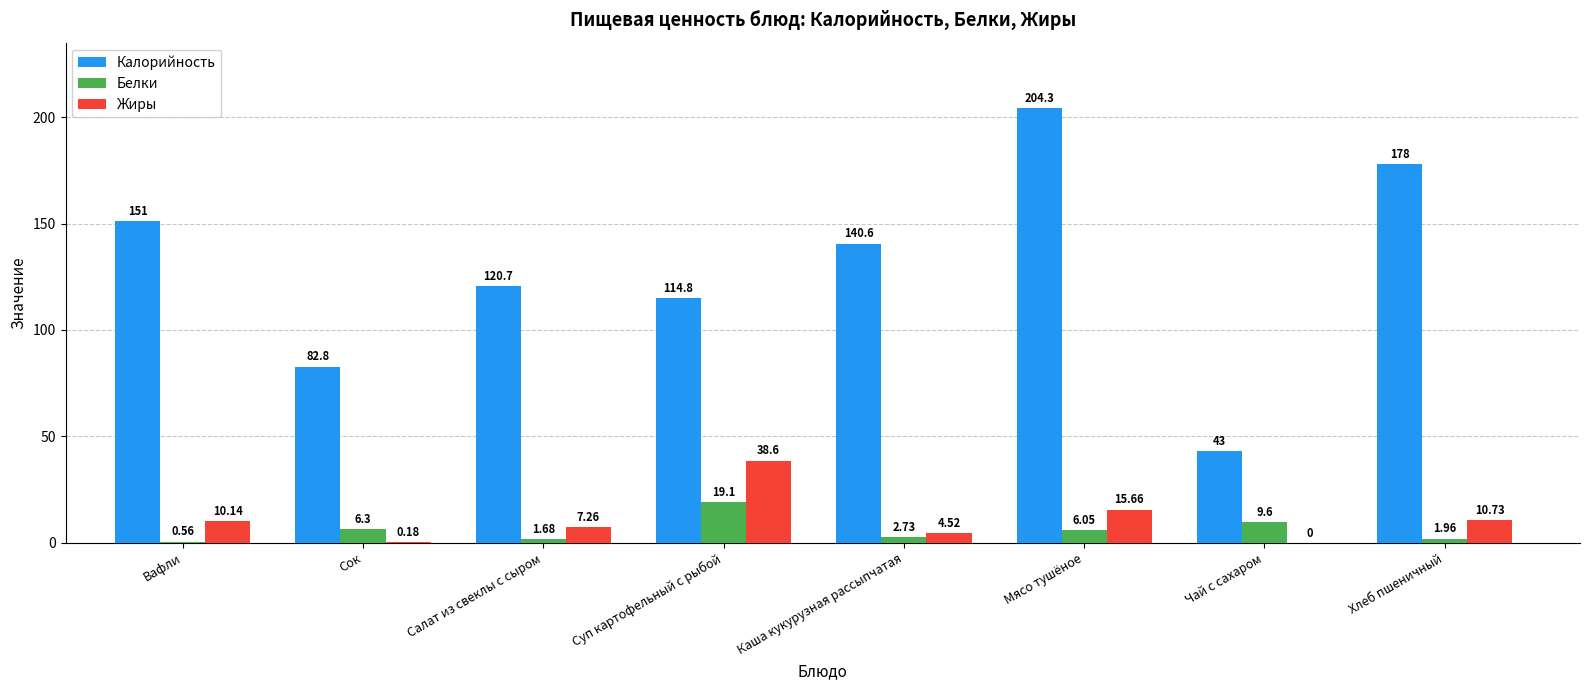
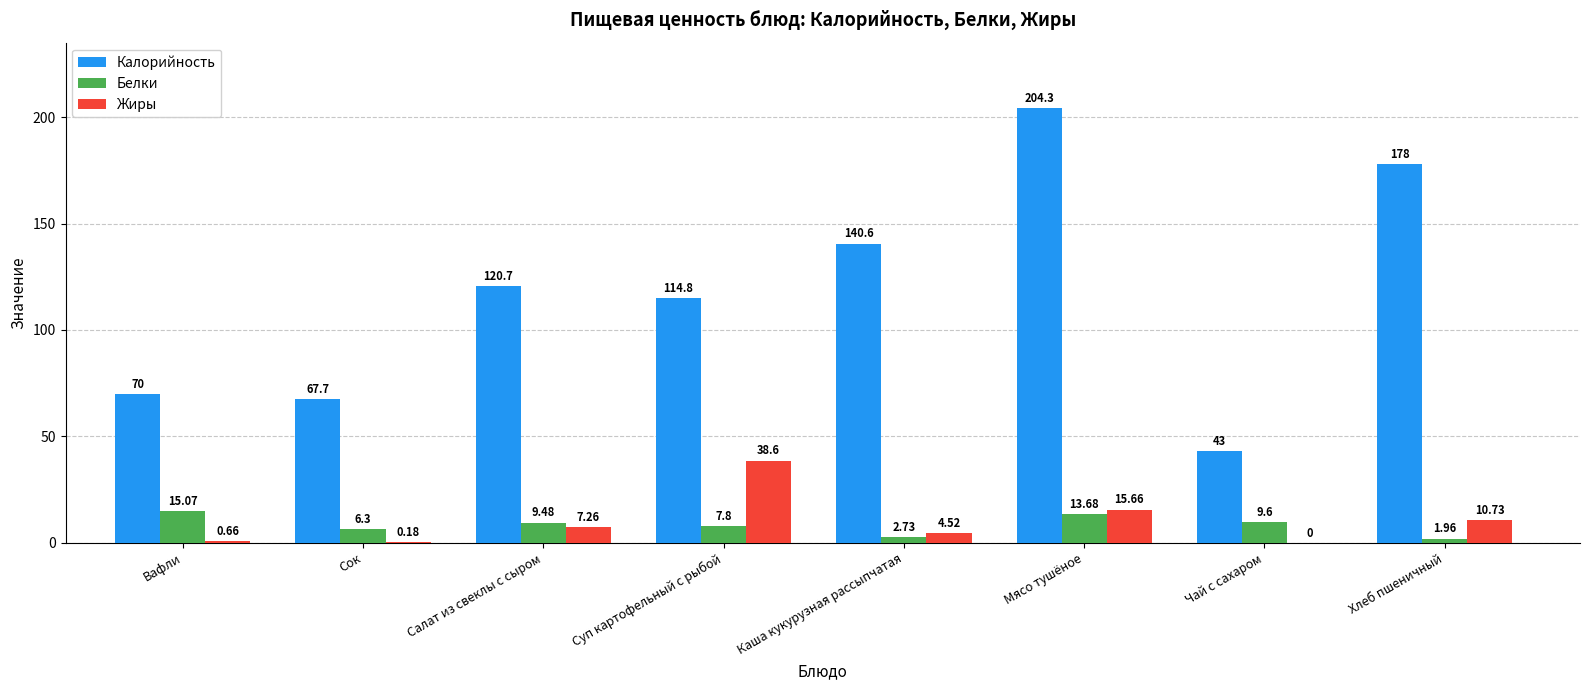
  {
    "Калорийность": {
-     "Вафли": 151,
-     "Сок": 82.8,
+     "Вафли": 70,
+     "Сок": 67.7,
      "Салат из свеклы с сыром": 120.7,
      "Суп картофельный с рыбой": 114.8,
      "Каша кукурузная рассыпчатая": 140.6,
      "Мясо тушёное": 204.3,
      "Чай с сахаром": 43,
      "Хлеб пшеничный": 178
    },
    "Белки": {
-     "Вафли": 0.56,
+     "Вафли": 15.07,
      "Сок": 6.3,
-     "Салат из свеклы с сыром": 1.68,
-     "Суп картофельный с рыбой": 19.1,
+     "Салат из свеклы с сыром": 9.48,
+     "Суп картофельный с рыбой": 7.8,
      "Каша кукурузная рассыпчатая": 2.73,
-     "Мясо тушёное": 6.05,
+     "Мясо тушёное": 13.68,
      "Чай с сахаром": 9.6,
      "Хлеб пшеничный": 1.96
    },
    "Жиры": {
-     "Вафли": 10.14,
+     "Вафли": 0.66,
      "Сок": 0.18,
      "Салат из свеклы с сыром": 7.26,
      "Суп картофельный с рыбой": 38.6,
      "Каша кукурузная рассыпчатая": 4.52,
      "Мясо тушёное": 15.66,
      "Чай с сахаром": 0,
      "Хлеб пшеничный": 10.73
    }
  }
